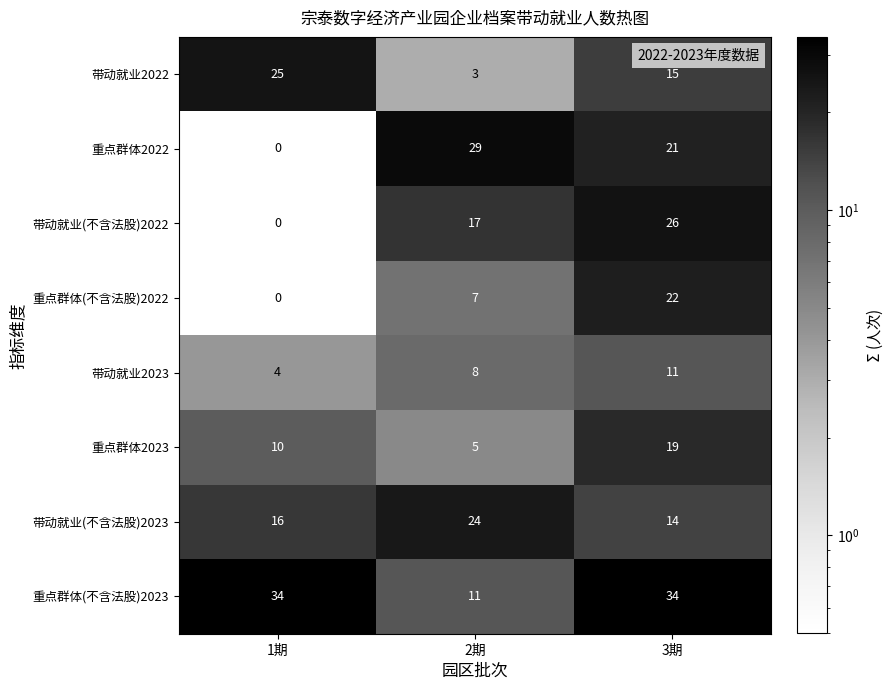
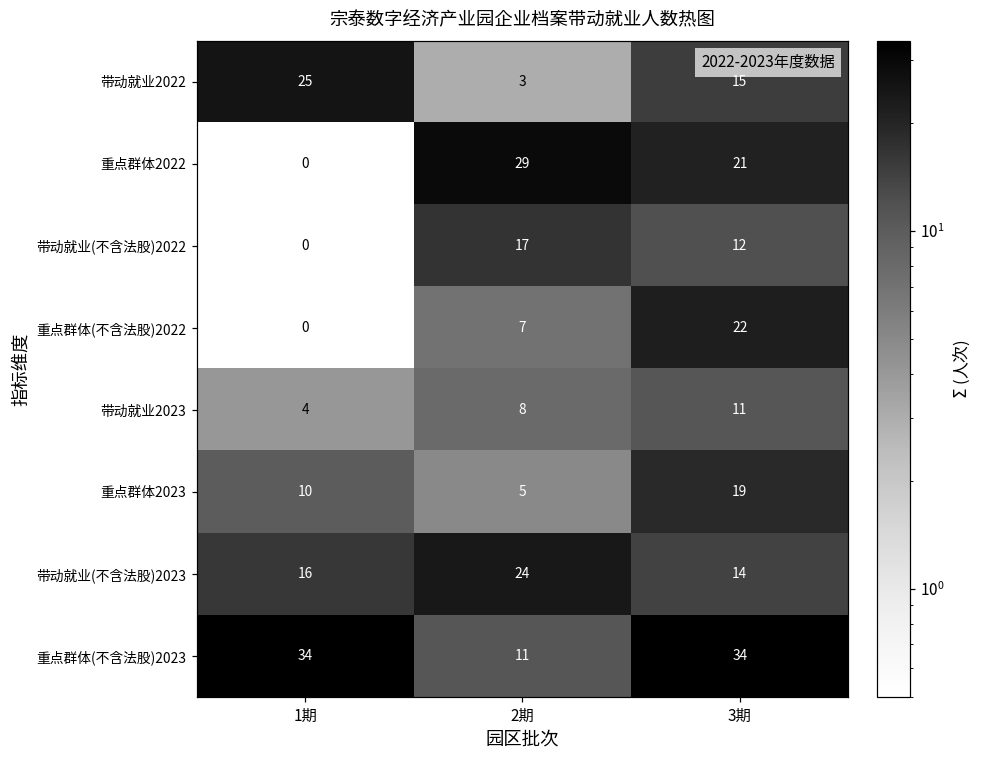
  {
    "带动就业2022": {
      "1期": 25,
      "2期": 3
    },
    "重点群体2022": {
      "1期": 0,
      "2期": 29,
      "3期": 21
    },
    "带动就业(不含法股)2022": {
      "1期": 0,
      "2期": 17,
-     "3期": 26
+     "3期": 12
    },
    "重点群体(不含法股)2022": {
      "1期": 0,
      "2期": 7,
      "3期": 22
    },
    "带动就业2023": {
      "1期": 4,
      "2期": 8,
      "3期": 11
    },
    "重点群体2023": {
      "1期": 10,
      "2期": 5,
      "3期": 19
    },
    "带动就业(不含法股)2023": {
      "1期": 16,
      "2期": 24,
      "3期": 14
    },
    "重点群体(不含法股)2023": {
      "1期": 34,
      "2期": 11,
      "3期": 34
    }
  }
